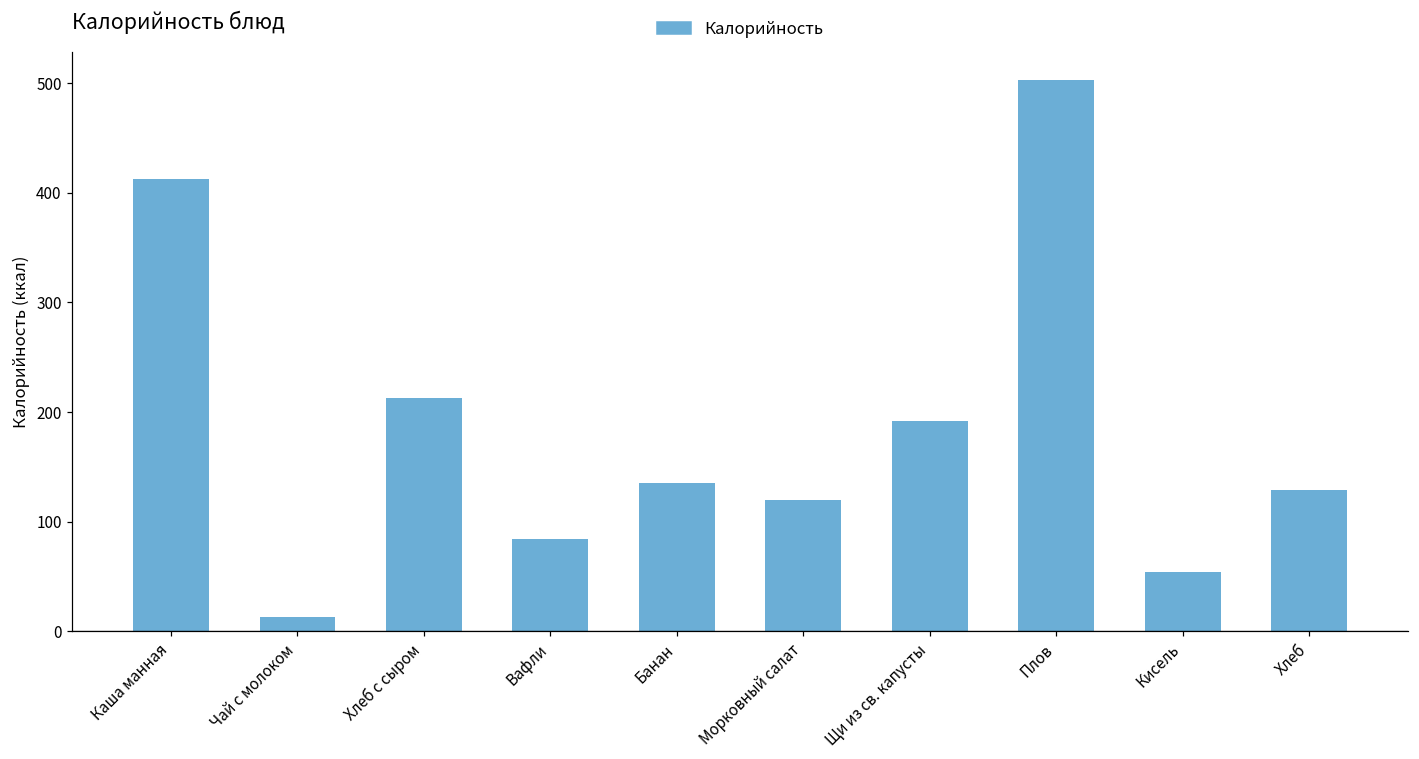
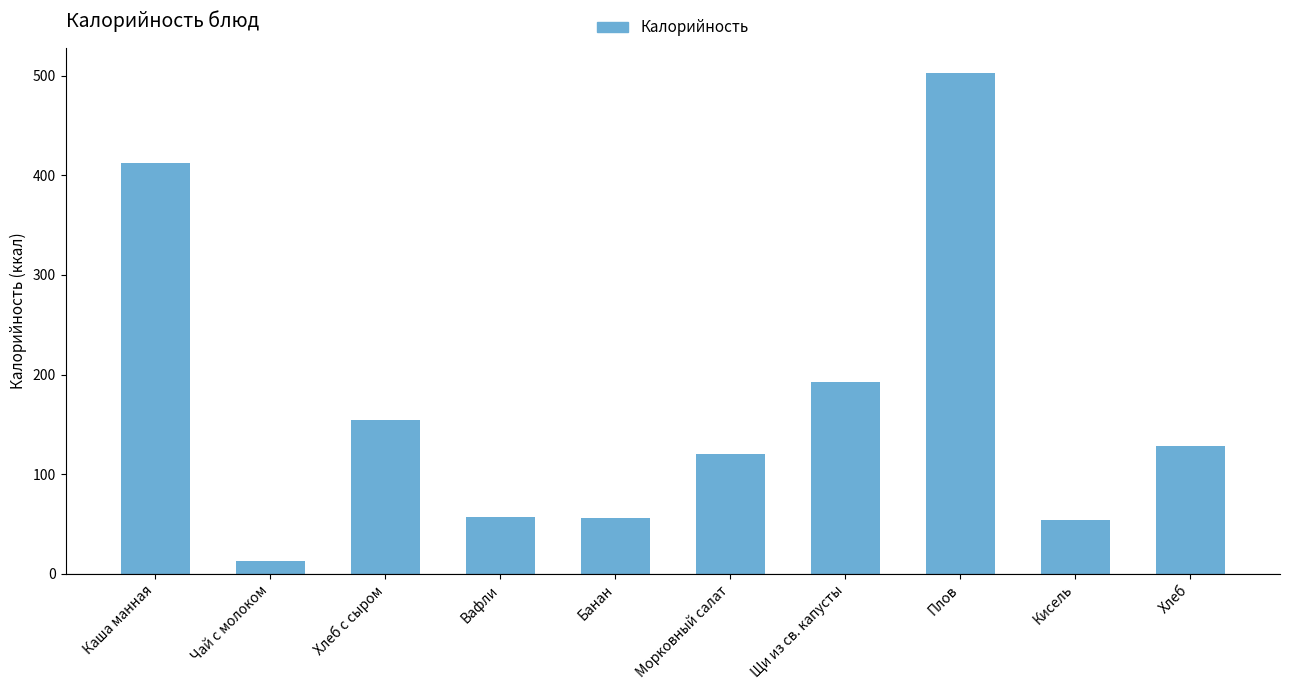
  {
    "Каша манная": 410,
    "Чай с молоком": 10,
-   "Хлеб с сыром": 210,
-   "Вафли": 80,
-   "Банан": 140,
+   "Хлеб с сыром": 150,
+   "Вафли": 60,
+   "Банан": 60,
    "Морковный салат": 120,
    "Щи из св. капусты": 190,
    "Плов": 500,
    "Кисель": 50,
    "Хлеб": 130
  }
